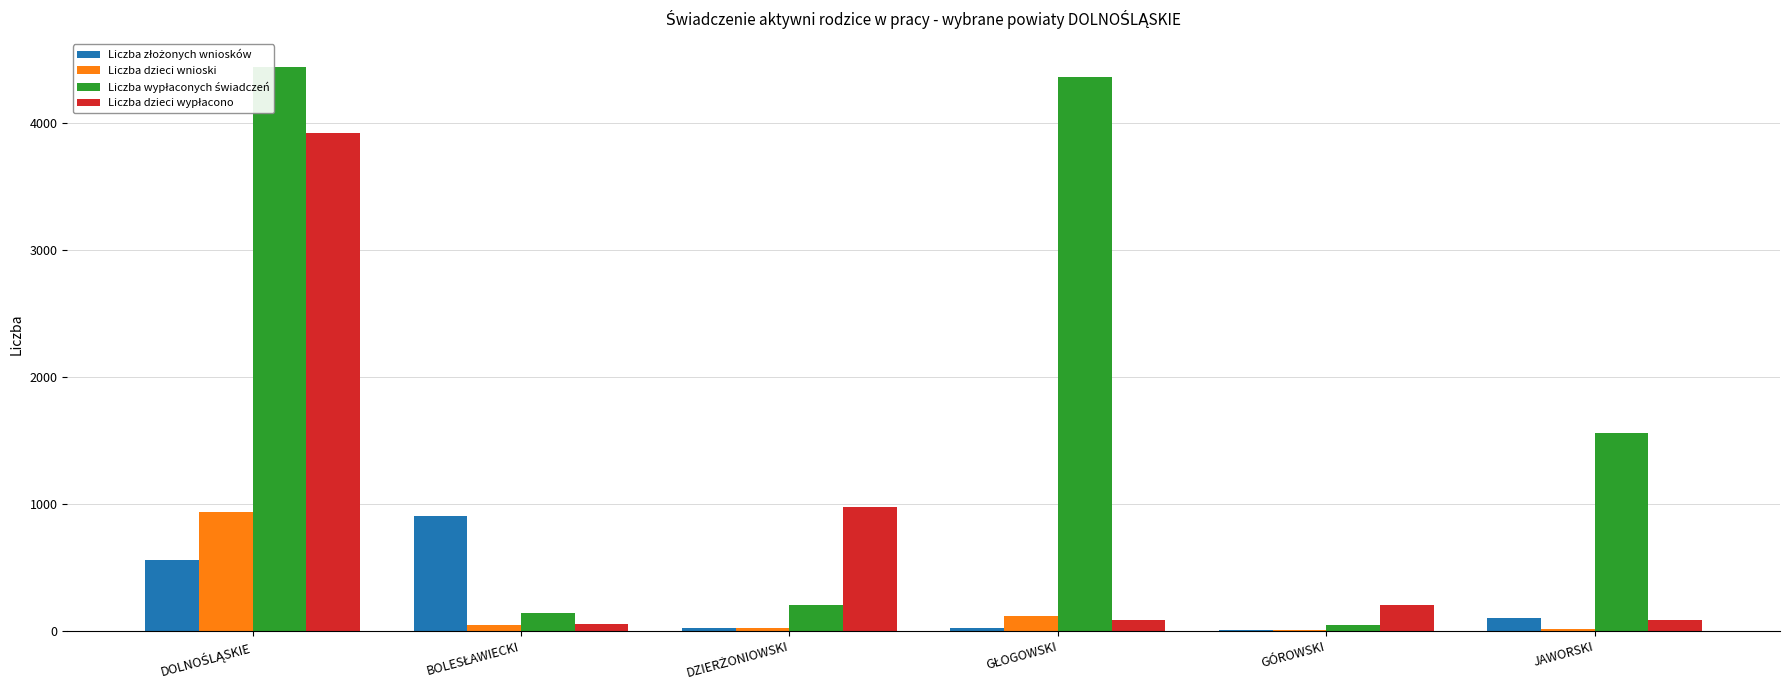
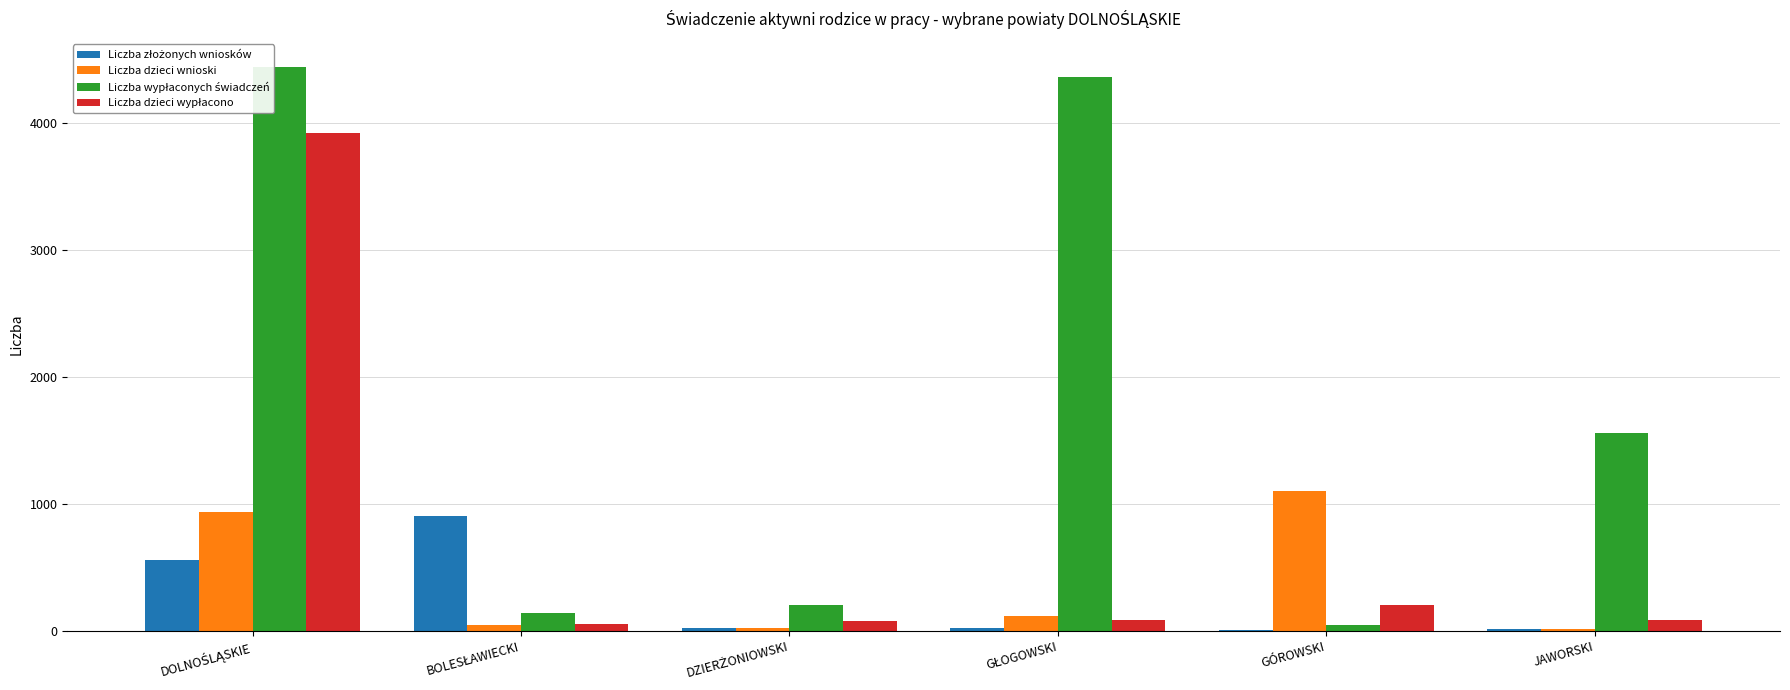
  {
    "Liczba złożonych wniosków": {
      "DOLNOŚLĄSKIE": 560,
      "BOLESŁAWIECKI": 900,
      "DZIERŻONIOWSKI": 20,
      "GŁOGOWSKI": 20,
-     "JAWORSKI": 100
+     "JAWORSKI": 10
    },
    "Liczba dzieci wnioski": {
      "DOLNOŚLĄSKIE": 940,
      "BOLESŁAWIECKI": 40,
      "DZIERŻONIOWSKI": 20,
      "GŁOGOWSKI": 110,
-     "GÓROWSKI": 10
+     "GÓROWSKI": 1100
    },
    "Liczba wypłaconych świadczeń": {
      "DOLNOŚLĄSKIE": 4440,
      "BOLESŁAWIECKI": 140,
      "DZIERŻONIOWSKI": 210,
      "GŁOGOWSKI": 4360,
      "GÓROWSKI": 50,
      "JAWORSKI": 1560
    },
    "Liczba dzieci wypłacono": {
      "DOLNOŚLĄSKIE": 3920,
      "BOLESŁAWIECKI": 60,
-     "DZIERŻONIOWSKI": 970,
+     "DZIERŻONIOWSKI": 80,
      "GŁOGOWSKI": 80,
      "GÓROWSKI": 200,
      "JAWORSKI": 80
    }
  }
